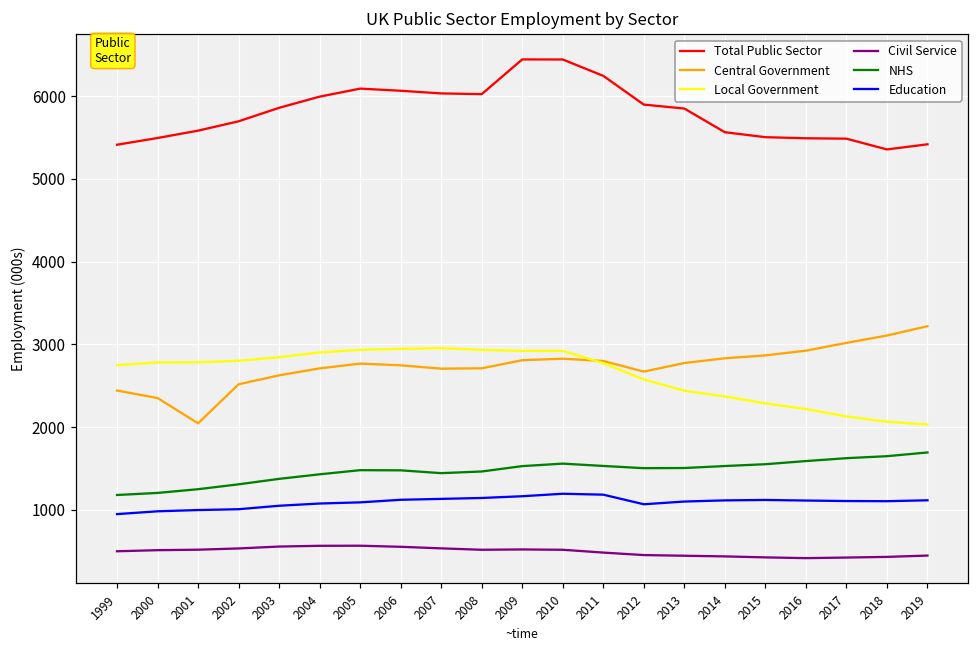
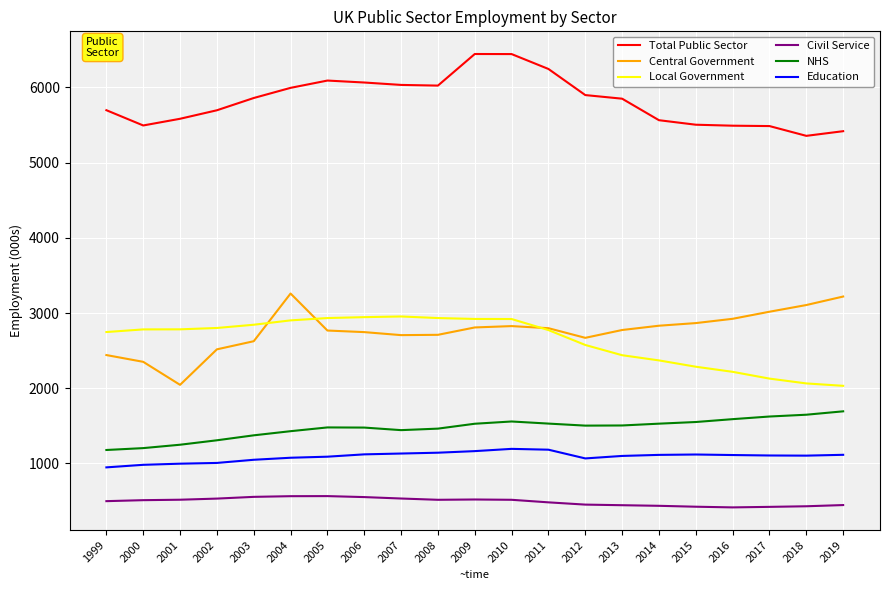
  {
    "Total Public Sector": {
-     "1999": 5400,
+     "1999": 5700,
      "2000": 5500,
      "2001": 5600,
      "2002": 5700,
      "2003": 5900,
      "2004": 6000,
      "2005": 6100,
      "2006": 6100,
      "2007": 6000,
      "2008": 6000,
      "2009": 6400,
      "2010": 6400,
      "2011": 6200,
      "2012": 5900,
      "2013": 5800,
      "2014": 5600,
      "2015": 5500,
      "2016": 5500,
      "2017": 5500,
      "2018": 5400,
      "2019": 5400
    },
    "Central Government": {
      "1999": 2400,
      "2000": 2400,
      "2001": 2000,
      "2002": 2500,
      "2003": 2600,
-     "2004": 2700,
+     "2004": 3300,
      "2005": 2800,
      "2006": 2700,
      "2007": 2700,
      "2008": 2700,
      "2009": 2800,
      "2010": 2800,
      "2012": 2700,
      "2013": 2800,
      "2014": 2800,
      "2015": 2900,
      "2016": 2900,
      "2017": 3000,
      "2018": 3100,
      "2019": 3200
    },
    "Local Government": {
      "1999": 2700,
      "2000": 2800,
      "2001": 2800,
      "2002": 2800,
      "2003": 2800,
      "2004": 2900,
      "2005": 2900,
      "2006": 2900,
      "2007": 3000,
      "2008": 2900,
      "2009": 2900,
      "2010": 2900,
      "2012": 2600,
      "2013": 2400,
      "2014": 2400,
      "2015": 2300,
      "2016": 2200,
      "2017": 2100,
      "2018": 2100,
      "2019": 2000
    },
    "Civil Service": {
      "1999": 500,
      "2000": 500,
      "2001": 500,
      "2002": 500,
      "2003": 600,
      "2004": 600,
      "2005": 600,
      "2006": 600,
      "2007": 500,
      "2008": 500,
      "2009": 500,
      "2010": 500,
      "2011": 500,
      "2012": 500,
      "2013": 400,
      "2014": 400,
      "2015": 400,
      "2016": 400,
      "2017": 400,
      "2018": 400,
      "2019": 400
    },
    "NHS": {
      "1999": 1200,
      "2000": 1200,
      "2001": 1200,
      "2002": 1300,
      "2003": 1400,
      "2004": 1400,
      "2005": 1500,
      "2006": 1500,
      "2007": 1400,
      "2008": 1500,
      "2009": 1500,
      "2010": 1600,
      "2011": 1500,
      "2012": 1500,
      "2013": 1500,
      "2014": 1500,
      "2015": 1600,
      "2016": 1600,
      "2017": 1600,
      "2018": 1600,
      "2019": 1700
    },
    "Education": {
      "1999": 900,
      "2000": 1000,
      "2001": 1000,
      "2002": 1000,
      "2003": 1000,
      "2004": 1100,
      "2005": 1100,
      "2006": 1100,
      "2007": 1100,
      "2008": 1100,
      "2009": 1200,
      "2010": 1200,
      "2011": 1200,
      "2012": 1100,
      "2013": 1100,
      "2014": 1100,
      "2015": 1100,
      "2016": 1100,
      "2017": 1100,
      "2018": 1100,
      "2019": 1100
    }
  }
